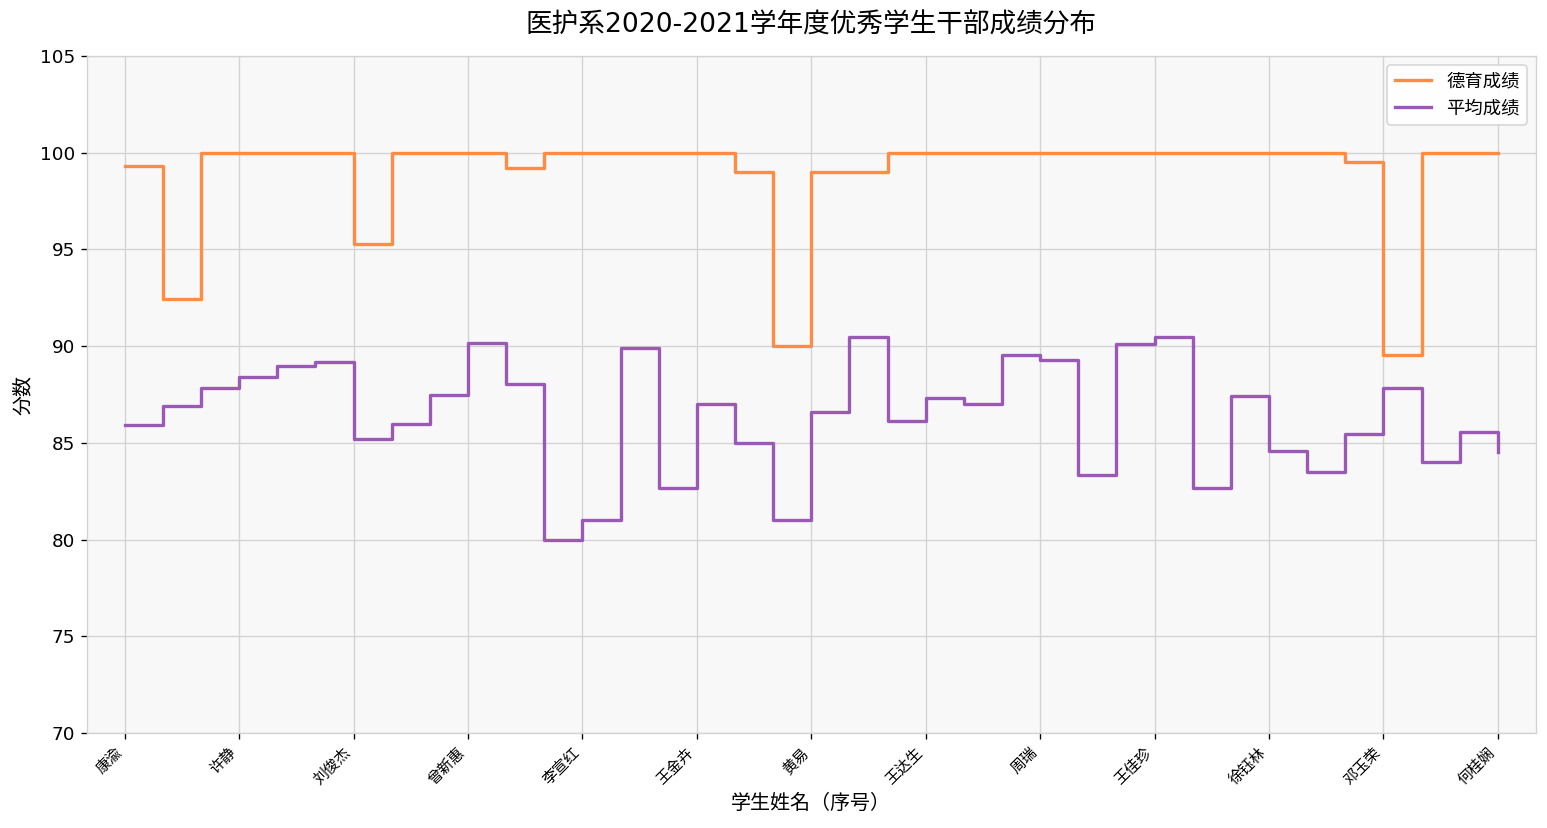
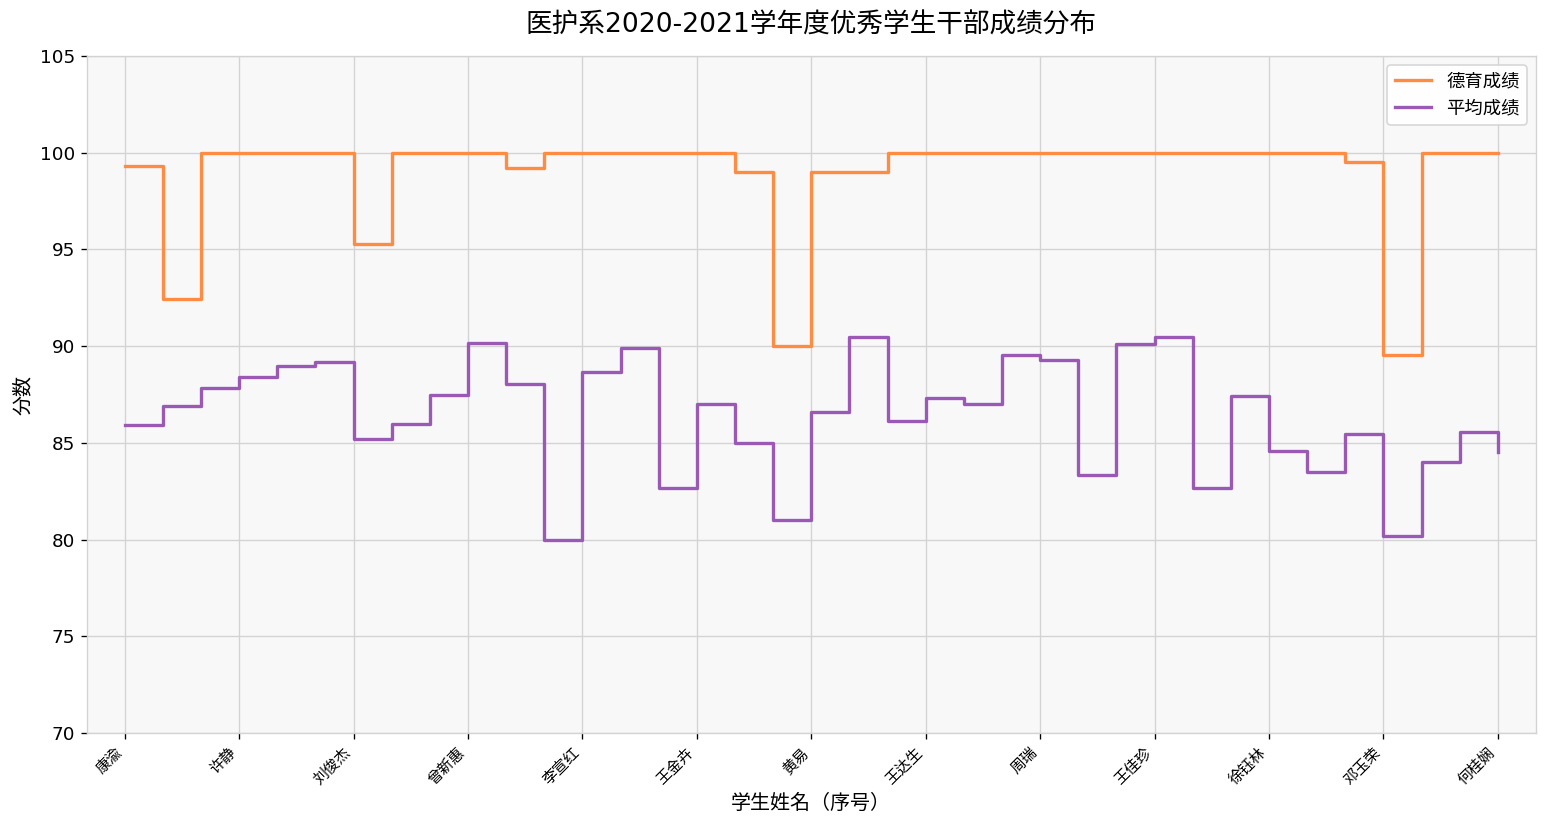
  {
    "德育成绩": {
      "康渝": 99.3,
      "许静": 100.0,
      "刘俊杰": 95.3,
      "曾新惠": 100.0,
      "李宣红": 100.0,
      "王金卉": 100.0,
      "黄易": 99.0,
      "王达生": 100.0,
      "周瑞": 100.0,
      "王佳珍": 100.0,
      "徐钰林": 100.0,
      "邓玉荣": 89.6,
      "何桂娴": 100.0
    },
    "平均成绩": {
      "康渝": 86.0,
      "许静": 88.4,
      "刘俊杰": 85.2,
      "曾新惠": 90.2,
-     "李宣红": 81.0,
+     "李宣红": 88.7,
      "王金卉": 87.0,
      "黄易": 86.6,
      "王达生": 87.3,
      "周瑞": 89.3,
      "王佳珍": 90.5,
      "徐钰林": 84.6,
-     "邓玉荣": 87.9,
+     "邓玉荣": 80.2,
      "何桂娴": 84.5
    }
  }
